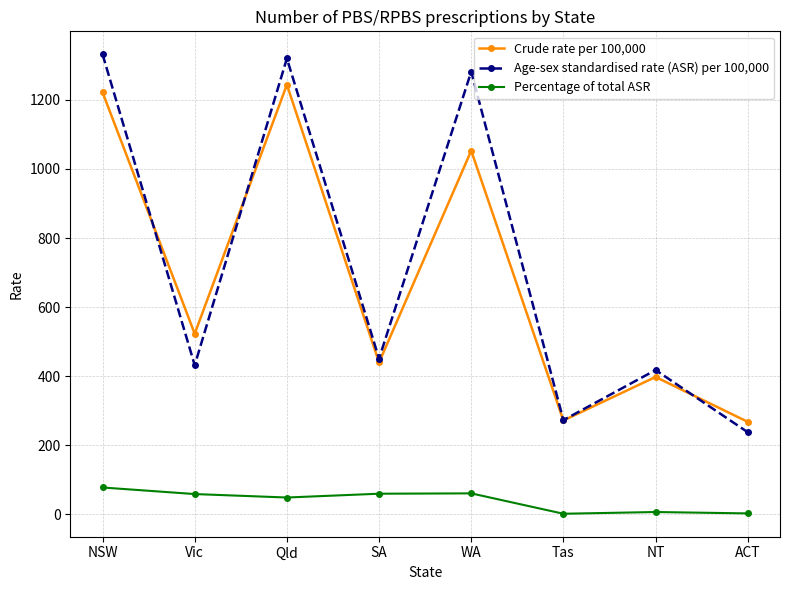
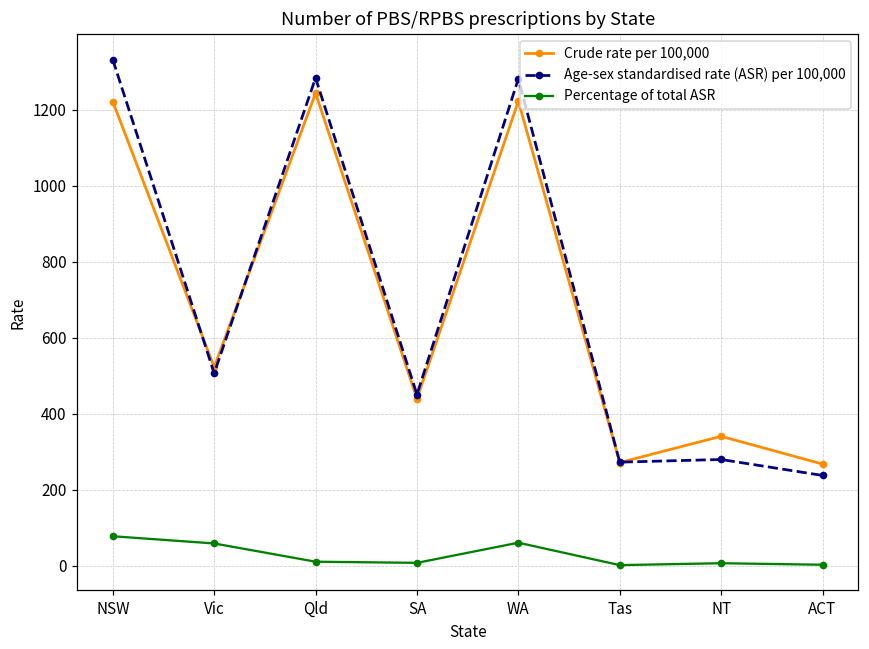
  {
    "Crude rate per 100,000": {
      "NSW": 1220,
      "Vic": 520,
      "Qld": 1240,
      "SA": 440,
-     "WA": 1050,
-     "NT": 400,
+     "WA": 1220,
+     "NT": 340,
      "ACT": 270
    },
    "Age-sex standardised rate (ASR) per 100,000": {
      "NSW": 1330,
-     "Vic": 430,
-     "Qld": 1320,
+     "Vic": 510,
+     "Qld": 1280,
      "SA": 450,
      "WA": 1280,
-     "NT": 420,
+     "NT": 280,
      "ACT": 240
    },
    "Percentage of total ASR": {
      "NSW": 80,
      "Vic": 60,
-     "Qld": 50,
-     "SA": 60,
+     "Qld": 10,
+     "SA": 10,
      "WA": 60,
      "Tas": 0,
      "NT": 10,
      "ACT": 0
    }
  }
